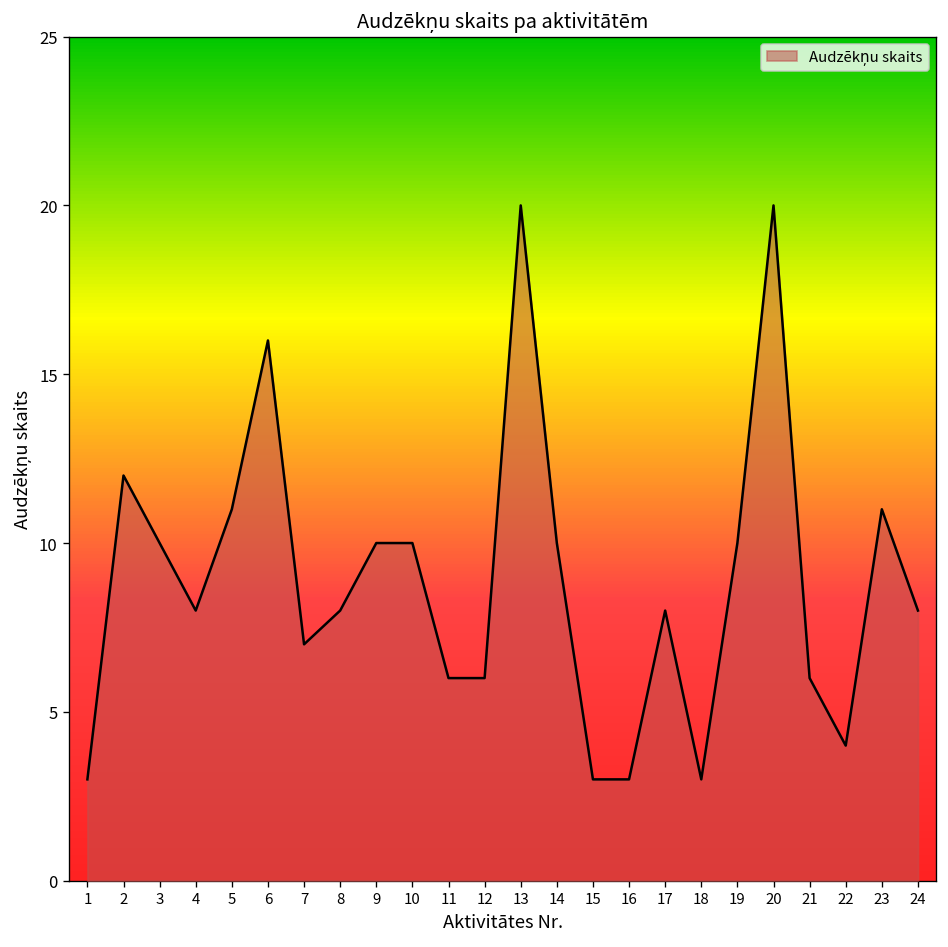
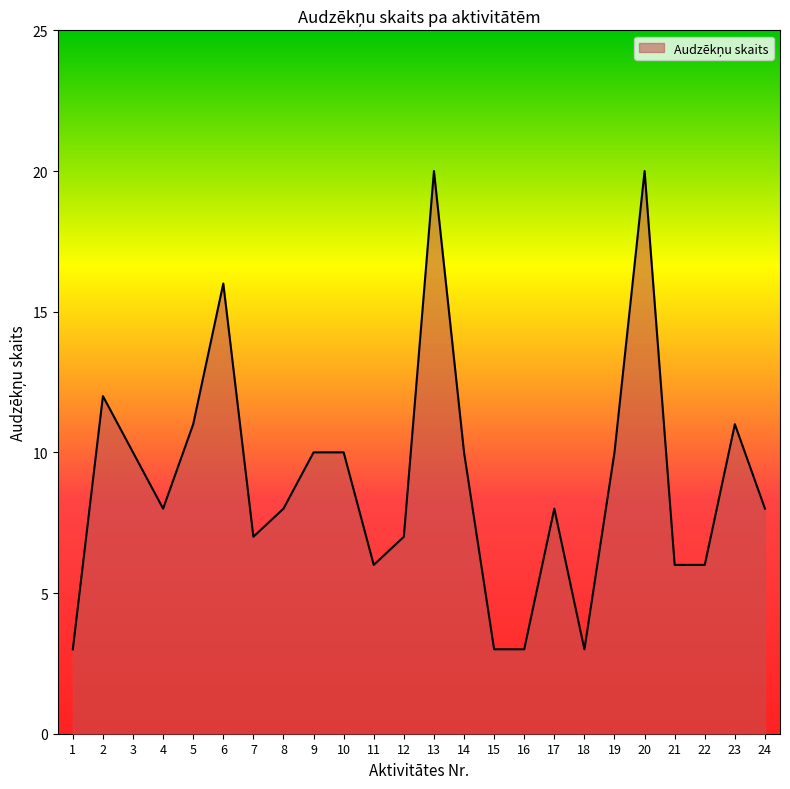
  {
    "1": 3,
    "2": 12,
    "3": 10,
    "4": 8,
    "5": 11,
    "6": 16,
    "7": 7,
    "8": 8,
    "9": 10,
    "10": 10,
    "11": 6,
-   "12": 6,
+   "12": 7,
    "13": 20,
    "14": 10,
    "15": 3,
    "16": 3,
    "17": 8,
    "18": 3,
    "19": 10,
    "20": 20,
    "21": 6,
-   "22": 4,
+   "22": 6,
    "23": 11,
    "24": 8
  }
